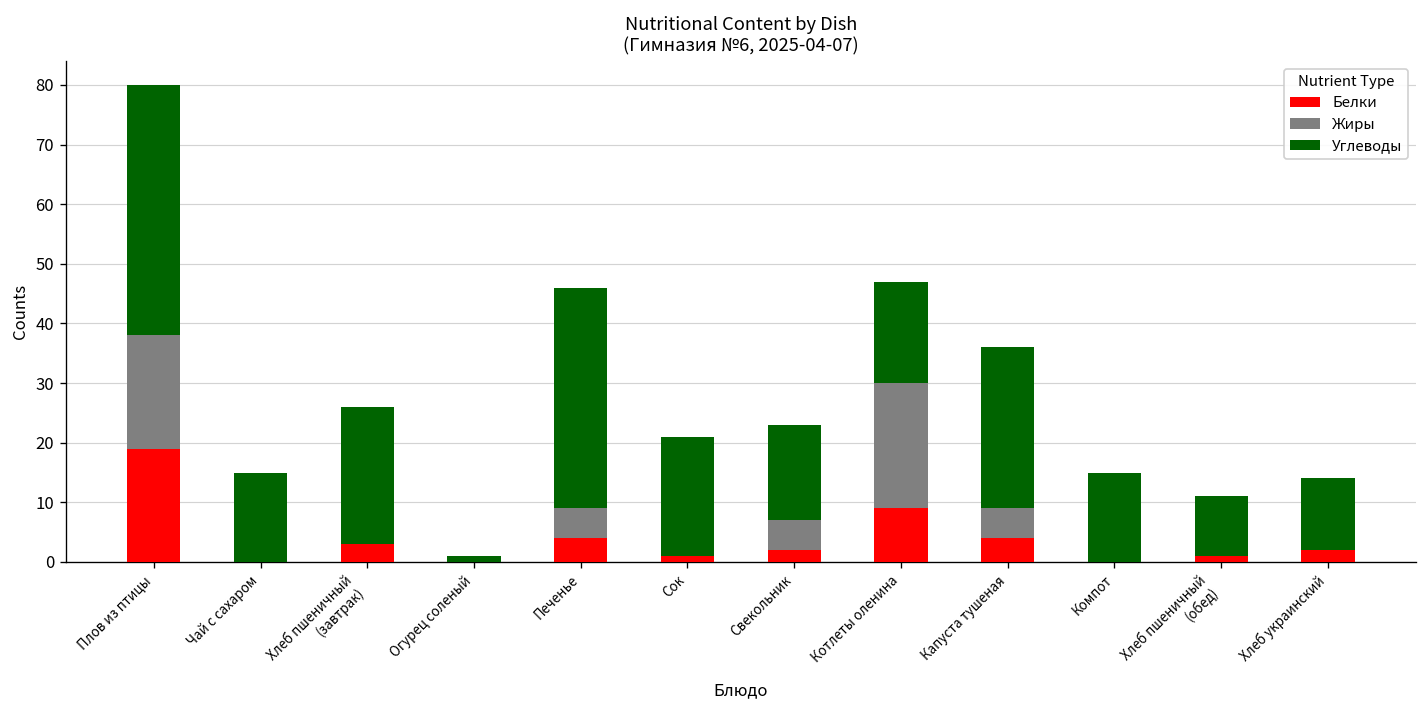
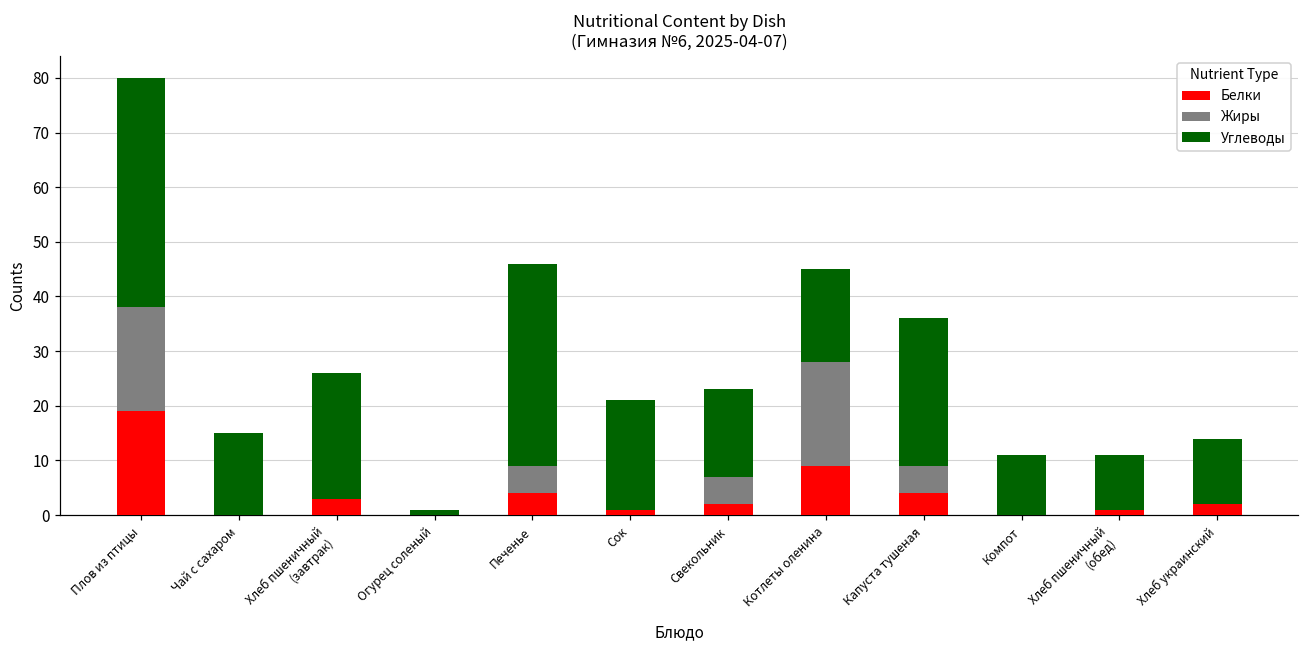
  {
    "Белки": {
      "Плов из птицы": 19,
      "Чай с сахаром": 0,
      "Хлеб пшеничный (завтрак)": 3,
      "Огурец соленый": 0,
      "Печенье": 4,
      "Сок": 1,
      "Свекольник": 2,
      "Котлеты оленина": 9,
      "Капуста тушеная": 4,
      "Компот": 0,
      "Хлеб пшеничный (обед)": 1,
      "Хлеб украинский": 2
    },
    "Жиры": {
      "Плов из птицы": 19,
      "Чай с сахаром": 0,
      "Хлеб пшеничный (завтрак)": 0,
      "Огурец соленый": 0,
      "Печенье": 5,
      "Сок": 0,
      "Свекольник": 5,
-     "Котлеты оленина": 21,
+     "Котлеты оленина": 19,
      "Капуста тушеная": 5,
      "Компот": 0,
      "Хлеб пшеничный (обед)": 0,
      "Хлеб украинский": 0
    },
    "Углеводы": {
      "Плов из птицы": 42,
      "Чай с сахаром": 15,
      "Хлеб пшеничный (завтрак)": 23,
      "Огурец соленый": 1,
      "Печенье": 37,
      "Сок": 20,
      "Свекольник": 16,
      "Котлеты оленина": 17,
      "Капуста тушеная": 27,
-     "Компот": 15,
+     "Компот": 11,
      "Хлеб пшеничный (обед)": 10,
      "Хлеб украинский": 12
    }
  }
